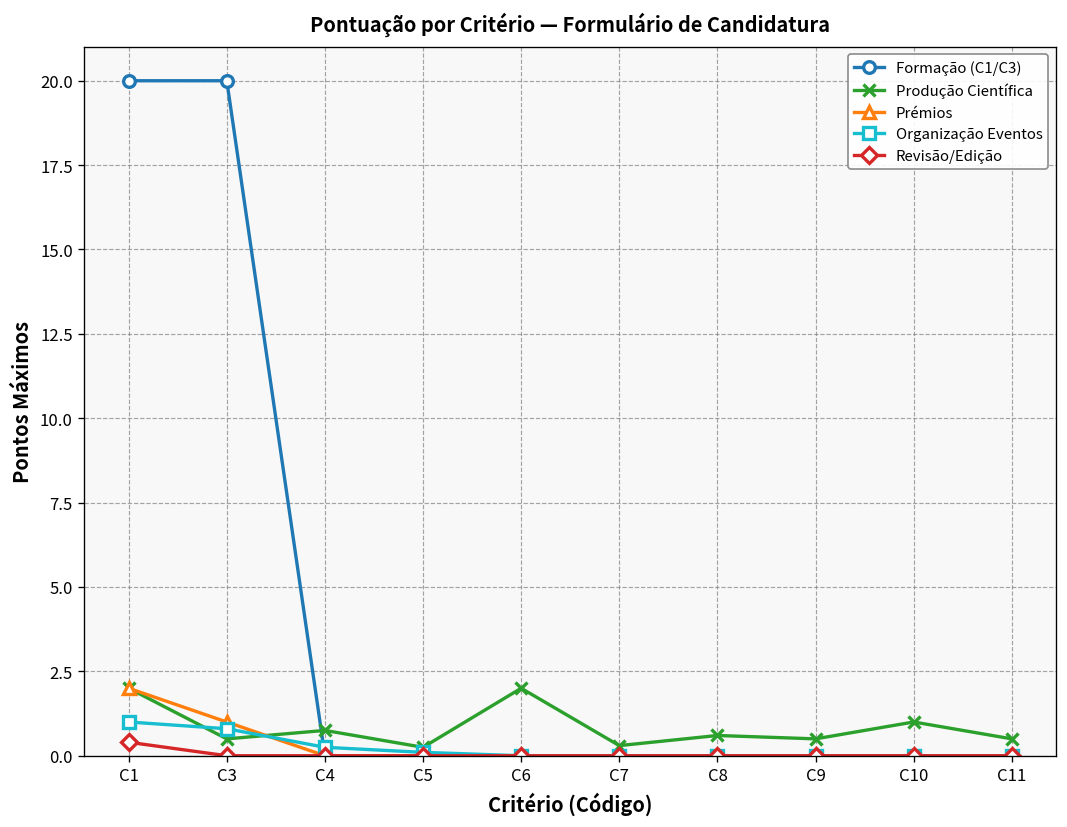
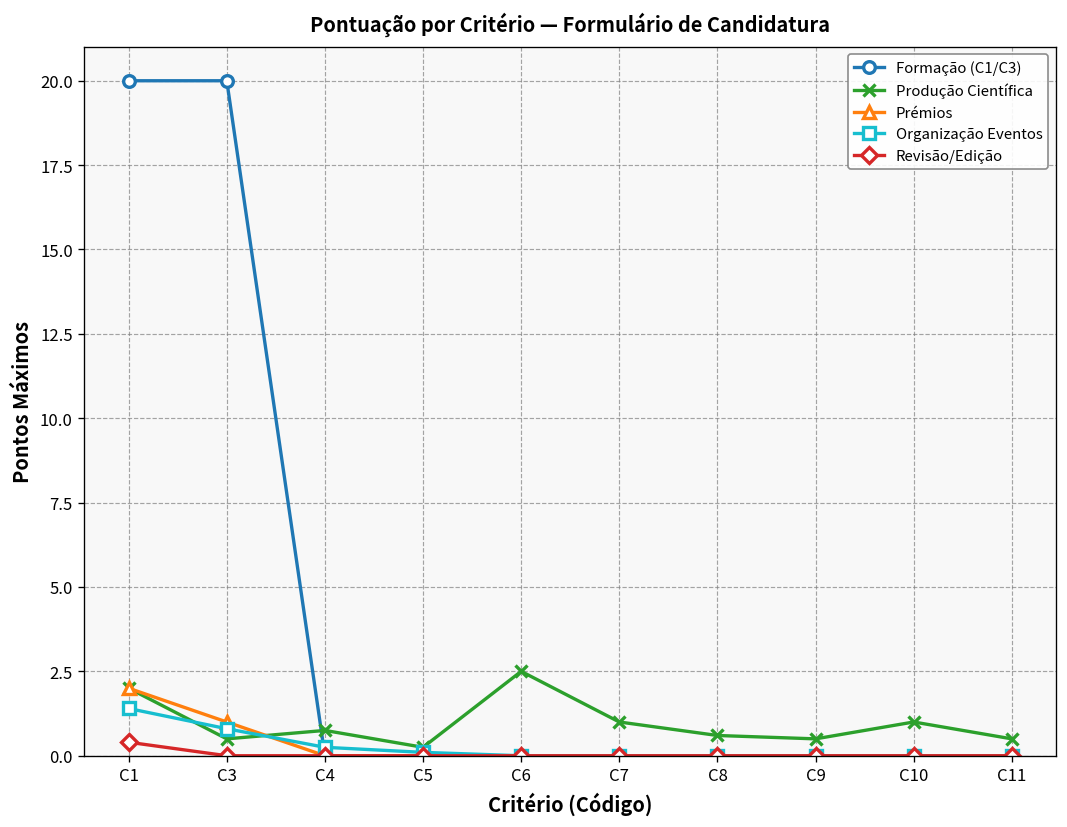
  {
    "Formação (C1/C3)": {
      "C1": 20.0,
      "C3": 20.0
    },
    "Produção Científica": {
      "C3": 0.5,
      "C4": 0.8,
      "C5": 0.3,
-     "C6": 2.0,
-     "C7": 0.3,
+     "C6": 2.5,
+     "C7": 1.0,
      "C8": 0.6,
      "C9": 0.5,
      "C10": 1.0,
      "C11": 0.5
    },
    "Prémios": {
      "C3": 1.0
    },
    "Organização Eventos": {
-     "C1": 1.0,
+     "C1": 1.4,
      "C3": 0.8,
      "C4": 0.3,
      "C5": 0.1
    },
    "Revisão/Edição": {
      "C1": 0.4,
      "C3": 0.0
    }
  }
